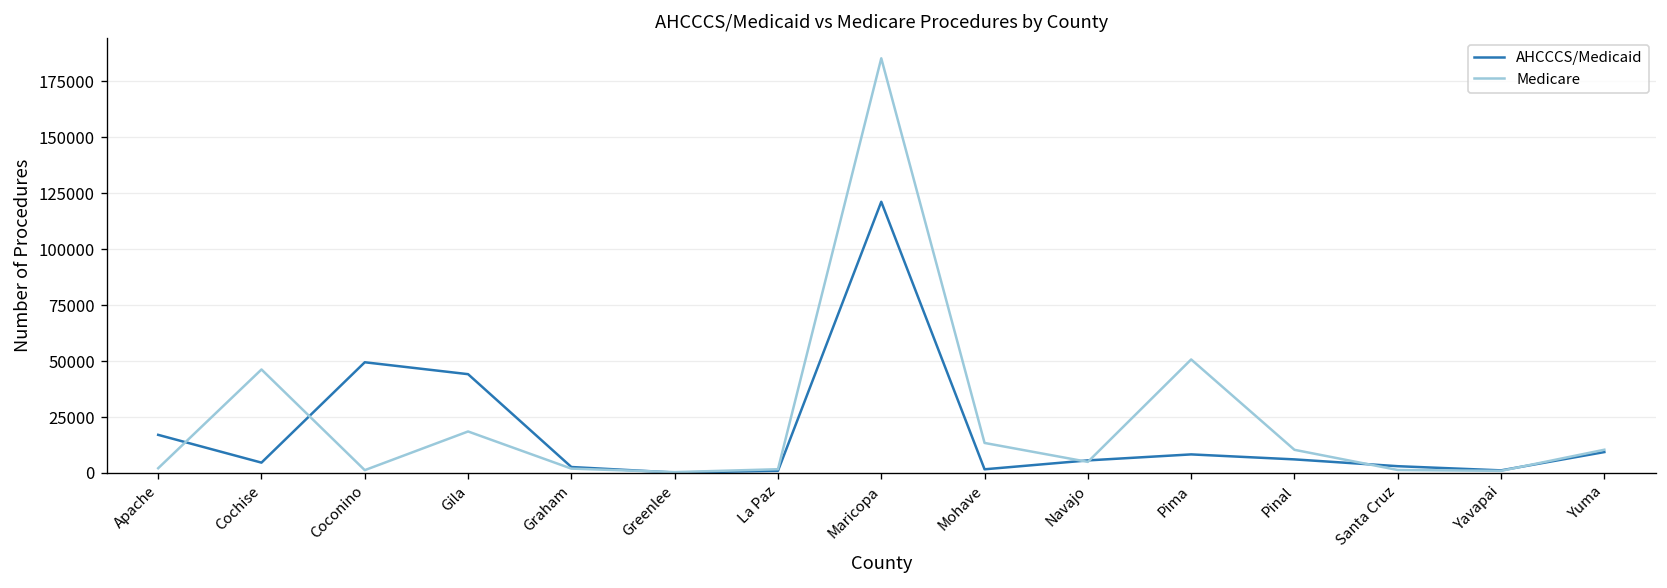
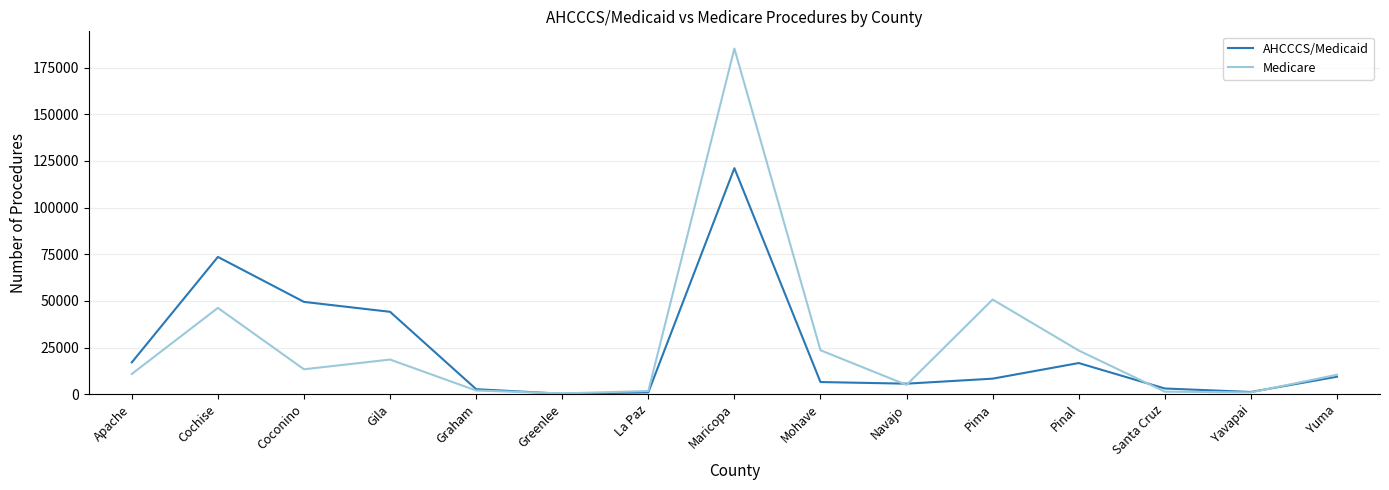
  {
    "AHCCCS/Medicaid": {
      "Apache": 17000,
-     "Cochise": 5000,
+     "Cochise": 74000,
      "Coconino": 49000,
      "Gila": 44000,
      "Maricopa": 121000,
-     "Mohave": 2000,
+     "Mohave": 6000,
      "Pima": 8000,
-     "Pinal": 6000,
+     "Pinal": 17000,
      "Santa Cruz": 3000
    },
    "Medicare": {
-     "Apache": 2000,
+     "Apache": 11000,
      "Cochise": 46000,
-     "Coconino": 1000,
+     "Coconino": 13000,
      "Gila": 19000,
      "Maricopa": 185000,
-     "Mohave": 13000,
+     "Mohave": 24000,
      "Pima": 51000,
-     "Pinal": 10000,
+     "Pinal": 23000,
      "Santa Cruz": 1000
    }
  }
